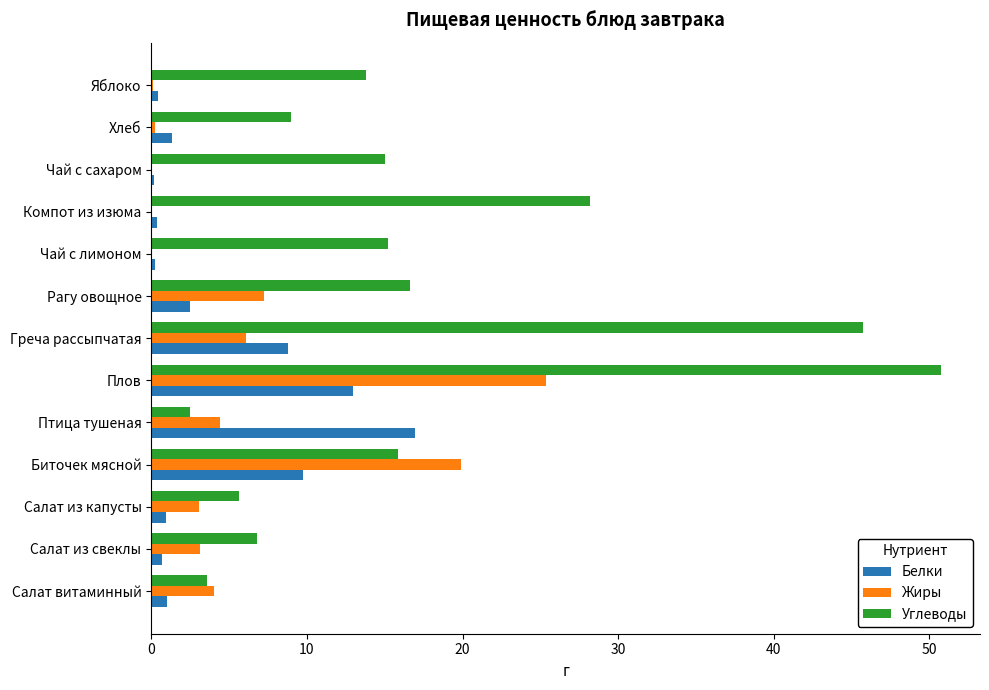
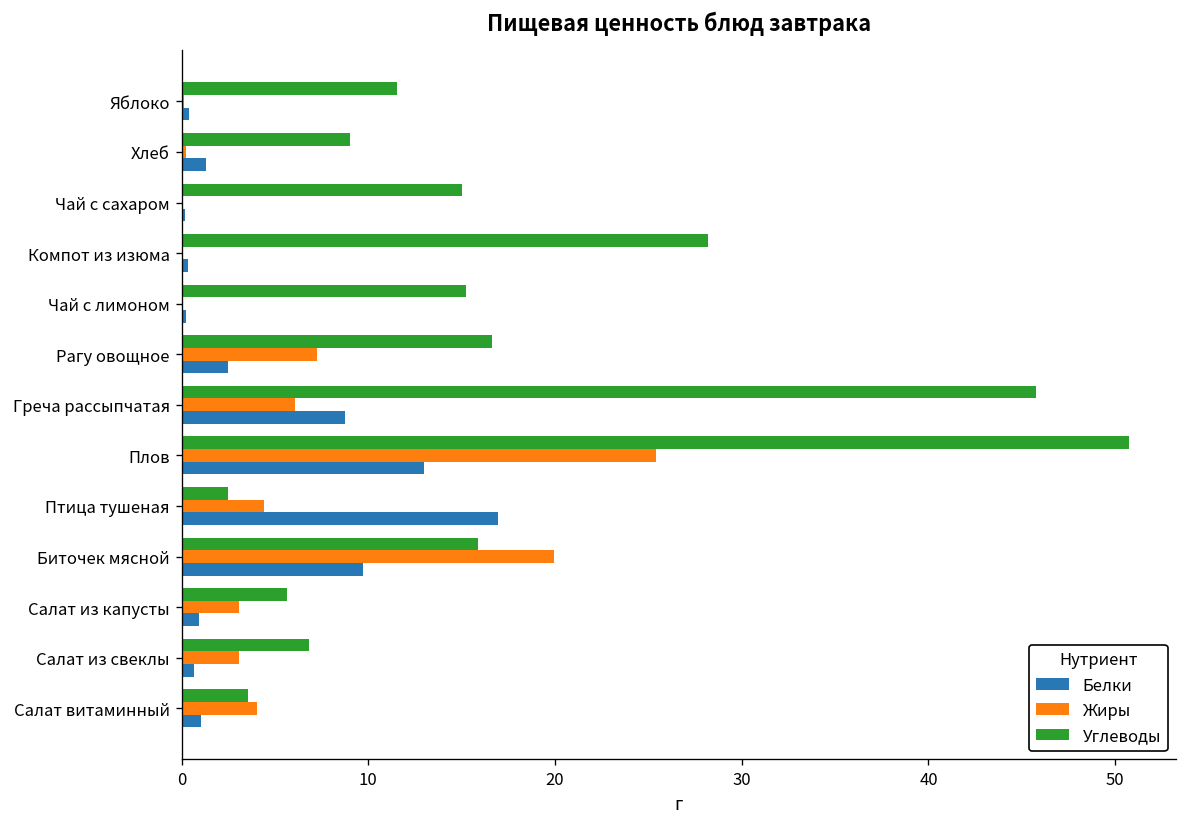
  {
    "Белки": {
      "Яблоко": 0.4,
      "Хлеб": 1.3,
      "Чай с сахаром": 0.2,
      "Компот из изюма": 0.4,
      "Чай с лимоном": 0.3,
      "Рагу овощное": 2.5,
      "Греча рассыпчатая": 8.8,
      "Плов": 13.0,
      "Птица тушеная": 17.0,
      "Биточек мясной": 9.7,
      "Салат из капусты": 0.9,
      "Салат из свеклы": 0.7,
      "Салат витаминный": 1.0
    },
    "Жиры": {
      "Хлеб": 0.2,
      "Компот из изюма": 0.0,
      "Рагу овощное": 7.2,
      "Греча рассыпчатая": 6.1,
      "Плов": 25.4,
      "Птица тушеная": 4.4,
      "Биточек мясной": 19.9,
      "Салат из капусты": 3.1,
      "Салат из свеклы": 3.1,
      "Салат витаминный": 4.0
    },
    "Углеводы": {
-     "Яблоко": 13.8,
+     "Яблоко": 11.5,
      "Хлеб": 9.0,
      "Чай с сахаром": 15.0,
      "Компот из изюма": 28.2,
      "Чай с лимоном": 15.2,
      "Рагу овощное": 16.6,
      "Греча рассыпчатая": 45.8,
      "Плов": 50.7,
      "Птица тушеная": 2.5,
      "Биточек мясной": 15.9,
      "Салат из капусты": 5.6,
      "Салат из свеклы": 6.8,
      "Салат витаминный": 3.6
    }
  }
